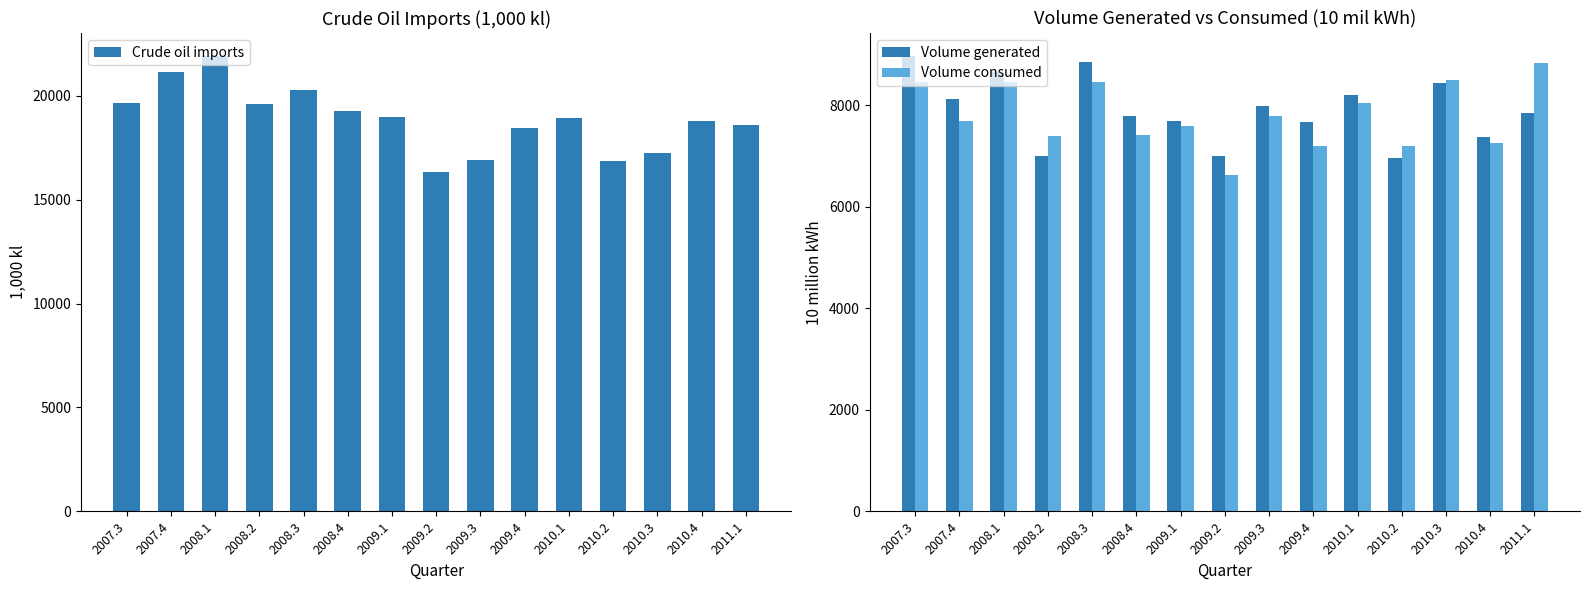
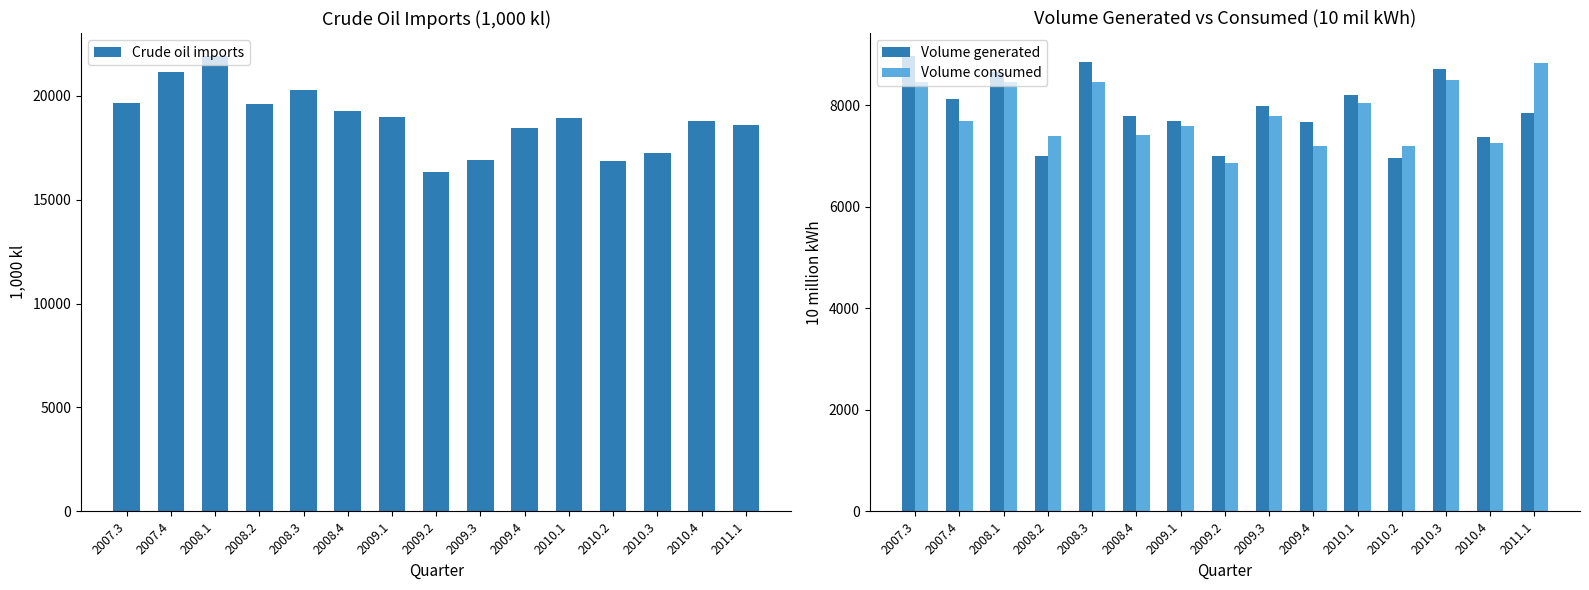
  {
    "Crude Oil Imports (1,000 kl)": {
      "2007.3": 19600,
      "2007.4": 21100,
      "2008.2": 19600,
      "2008.3": 20300,
      "2008.4": 19300,
      "2009.1": 19000,
      "2009.2": 16300,
      "2009.3": 16900,
      "2009.4": 18400,
      "2010.1": 18900,
      "2010.2": 16800,
      "2010.3": 17300,
      "2010.4": 18800,
      "2011.1": 18600
    },
    "Volume Generated vs Consumed (10 mil kWh)": {
      "Volume generated": {
        "2007.4": 8100,
        "2008.2": 7000,
        "2008.3": 8800,
        "2008.4": 7800,
        "2009.1": 7700,
        "2009.2": 7000,
        "2009.3": 8000,
        "2009.4": 7700,
        "2010.1": 8200,
        "2010.2": 7000,
-       "2010.3": 8400,
+       "2010.3": 8700,
        "2010.4": 7400,
        "2011.1": 7800
      },
      "Volume consumed": {
        "2007.4": 7700,
        "2008.2": 7400,
        "2008.3": 8500,
        "2008.4": 7400,
        "2009.1": 7600,
-       "2009.2": 6600,
+       "2009.2": 6900,
        "2009.3": 7800,
        "2009.4": 7200,
        "2010.1": 8000,
        "2010.2": 7200,
        "2010.3": 8500,
        "2010.4": 7300,
        "2011.1": 8800
      }
    }
  }
